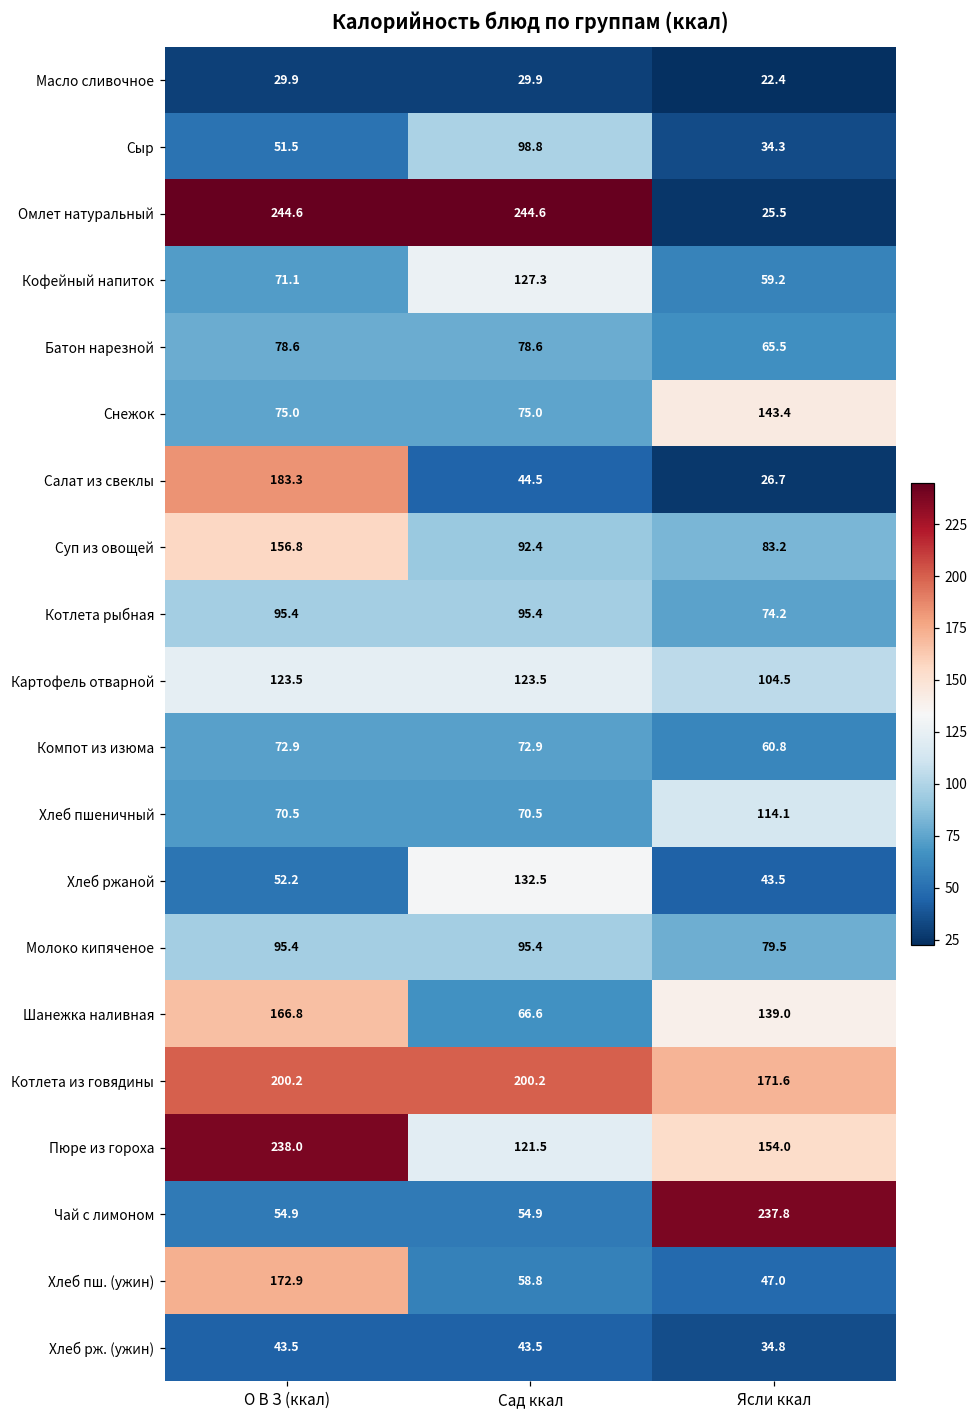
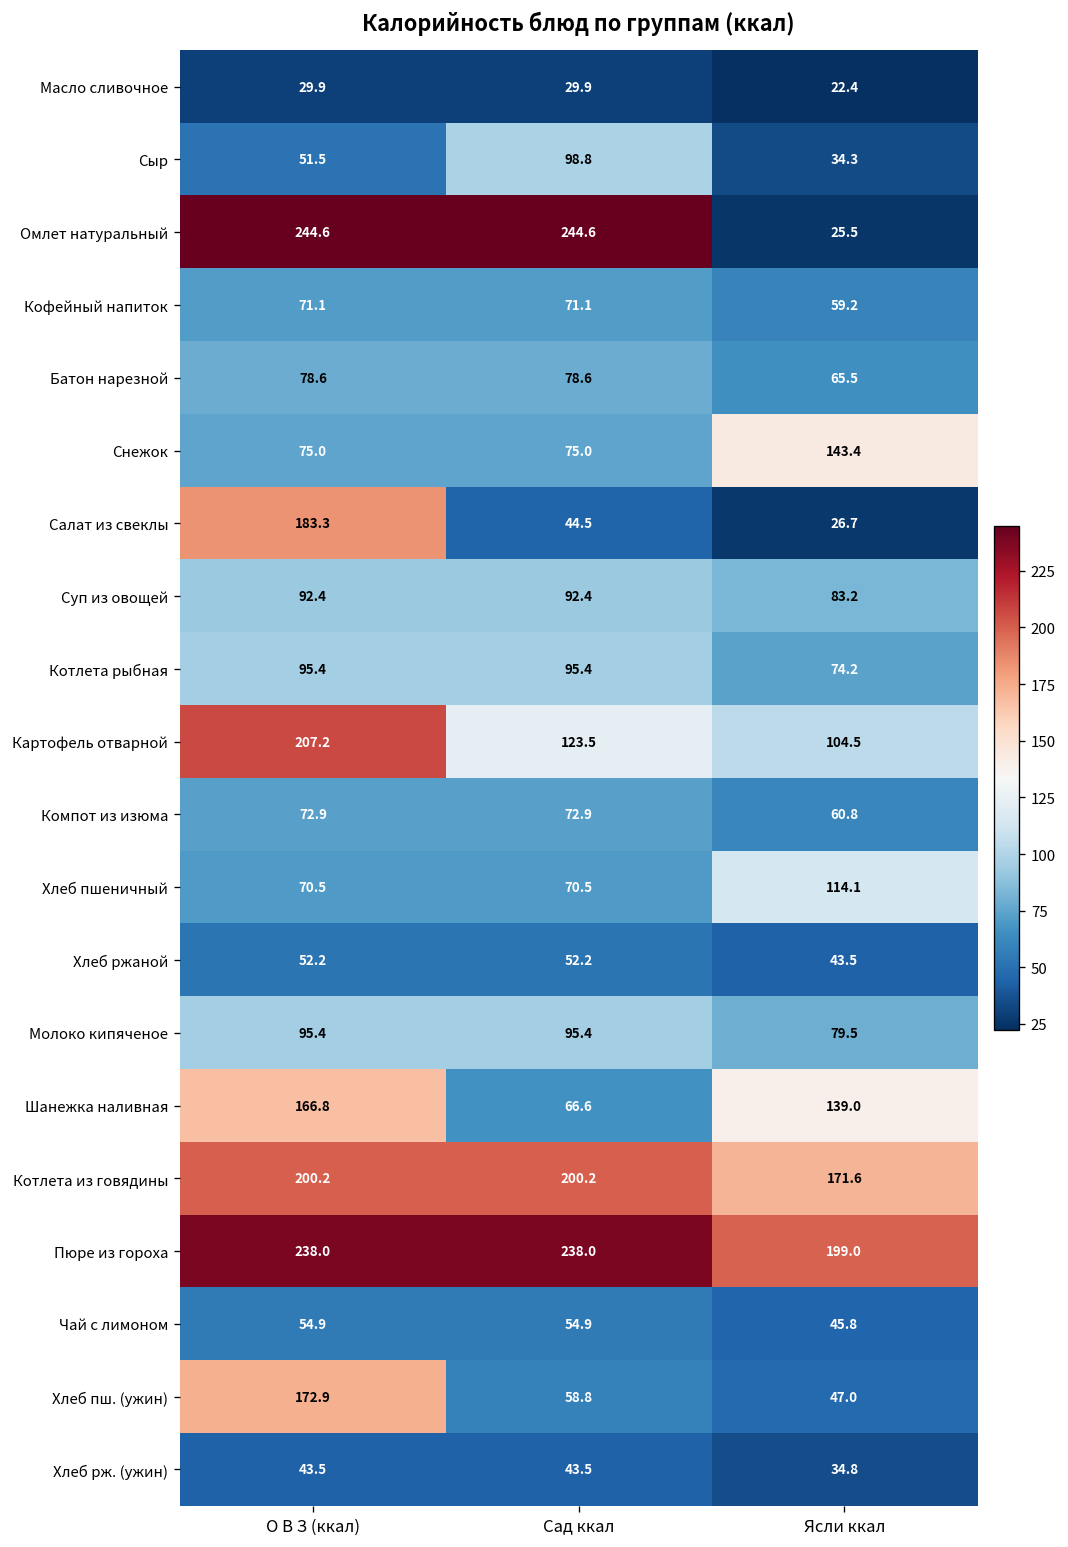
  {
    "Масло сливочное": {
      "О В З (ккал)": 29.9,
      "Сад ккал": 29.9,
      "Ясли ккал": 22.4
    },
    "Сыр": {
      "О В З (ккал)": 51.5,
      "Сад ккал": 98.8,
      "Ясли ккал": 34.3
    },
    "Омлет натуральный": {
      "О В З (ккал)": 244.6,
      "Сад ккал": 244.6,
      "Ясли ккал": 25.5
    },
    "Кофейный напиток": {
      "О В З (ккал)": 71.1,
-     "Сад ккал": 127.3,
+     "Сад ккал": 71.1,
      "Ясли ккал": 59.2
    },
    "Батон нарезной": {
      "О В З (ккал)": 78.6,
      "Сад ккал": 78.6,
      "Ясли ккал": 65.5
    },
    "Снежок": {
      "О В З (ккал)": 75.0,
      "Сад ккал": 75.0,
      "Ясли ккал": 143.4
    },
    "Салат из свеклы": {
      "О В З (ккал)": 183.3,
      "Сад ккал": 44.5,
      "Ясли ккал": 26.7
    },
    "Суп из овощей": {
-     "О В З (ккал)": 156.8,
+     "О В З (ккал)": 92.4,
      "Сад ккал": 92.4,
      "Ясли ккал": 83.2
    },
    "Котлета рыбная": {
      "О В З (ккал)": 95.4,
      "Сад ккал": 95.4,
      "Ясли ккал": 74.2
    },
    "Картофель отварной": {
-     "О В З (ккал)": 123.5,
+     "О В З (ккал)": 207.2,
      "Сад ккал": 123.5,
      "Ясли ккал": 104.5
    },
    "Компот из изюма": {
      "О В З (ккал)": 72.9,
      "Сад ккал": 72.9,
      "Ясли ккал": 60.8
    },
    "Хлеб пшеничный": {
      "О В З (ккал)": 70.5,
      "Сад ккал": 70.5,
      "Ясли ккал": 114.1
    },
    "Хлеб ржаной": {
      "О В З (ккал)": 52.2,
-     "Сад ккал": 132.5,
+     "Сад ккал": 52.2,
      "Ясли ккал": 43.5
    },
    "Молоко кипяченое": {
      "О В З (ккал)": 95.4,
      "Сад ккал": 95.4,
      "Ясли ккал": 79.5
    },
    "Шанежка наливная": {
      "О В З (ккал)": 166.8,
      "Сад ккал": 66.6,
      "Ясли ккал": 139.0
    },
    "Котлета из говядины": {
      "О В З (ккал)": 200.2,
      "Сад ккал": 200.2,
      "Ясли ккал": 171.6
    },
    "Пюре из гороха": {
      "О В З (ккал)": 238.0,
-     "Сад ккал": 121.5,
-     "Ясли ккал": 154.0
+     "Сад ккал": 238.0,
+     "Ясли ккал": 199.0
    },
    "Чай с лимоном": {
      "О В З (ккал)": 54.9,
      "Сад ккал": 54.9,
-     "Ясли ккал": 237.8
+     "Ясли ккал": 45.8
    },
    "Хлеб пш. (ужин)": {
      "О В З (ккал)": 172.9,
      "Сад ккал": 58.8,
      "Ясли ккал": 47.0
    },
    "Хлеб рж. (ужин)": {
      "О В З (ккал)": 43.5,
      "Сад ккал": 43.5,
      "Ясли ккал": 34.8
    }
  }
